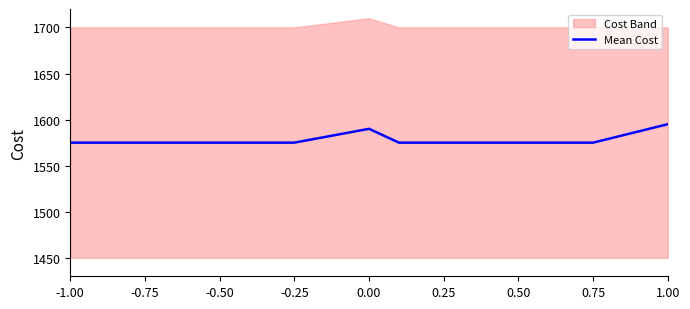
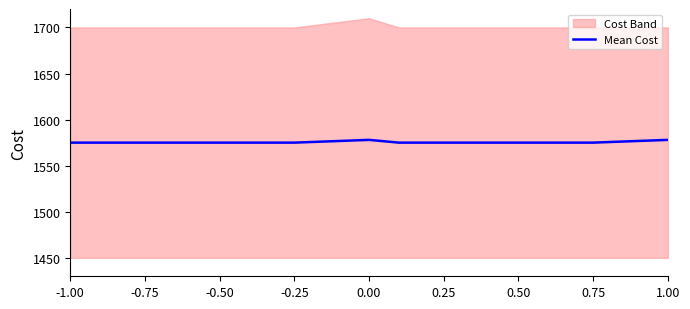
  {
    "Mean Cost": {
      "-1.00": 1580,
      "-0.75": 1580,
      "-0.50": 1580,
      "-0.25": 1580,
-     "0.00": 1590,
+     "0.00": 1580,
      "0.25": 1580,
      "0.50": 1580,
      "0.75": 1580,
-     "1.00": 1600
+     "1.00": 1580
    },
    "Cost Band": {
      "-1.00": 1700,
      "-0.75": 1700,
      "-0.50": 1700,
      "-0.25": 1700,
      "0.00": 1710,
      "0.25": 1700,
      "0.50": 1700,
      "1.00": 1700
    }
  }
